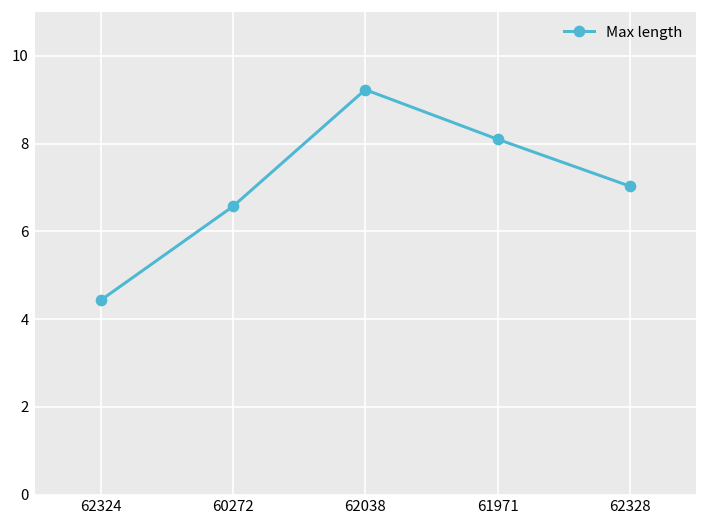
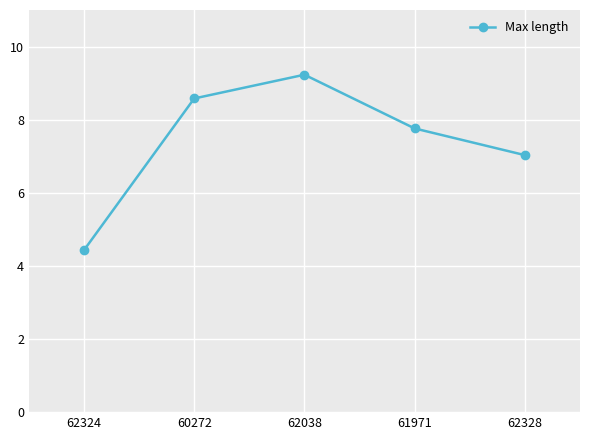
  {
    "62324": 4.4,
-   "60272": 6.6,
+   "60272": 8.6,
    "62038": 9.2,
-   "61971": 8.1,
+   "61971": 7.8,
    "62328": 7.0
  }
